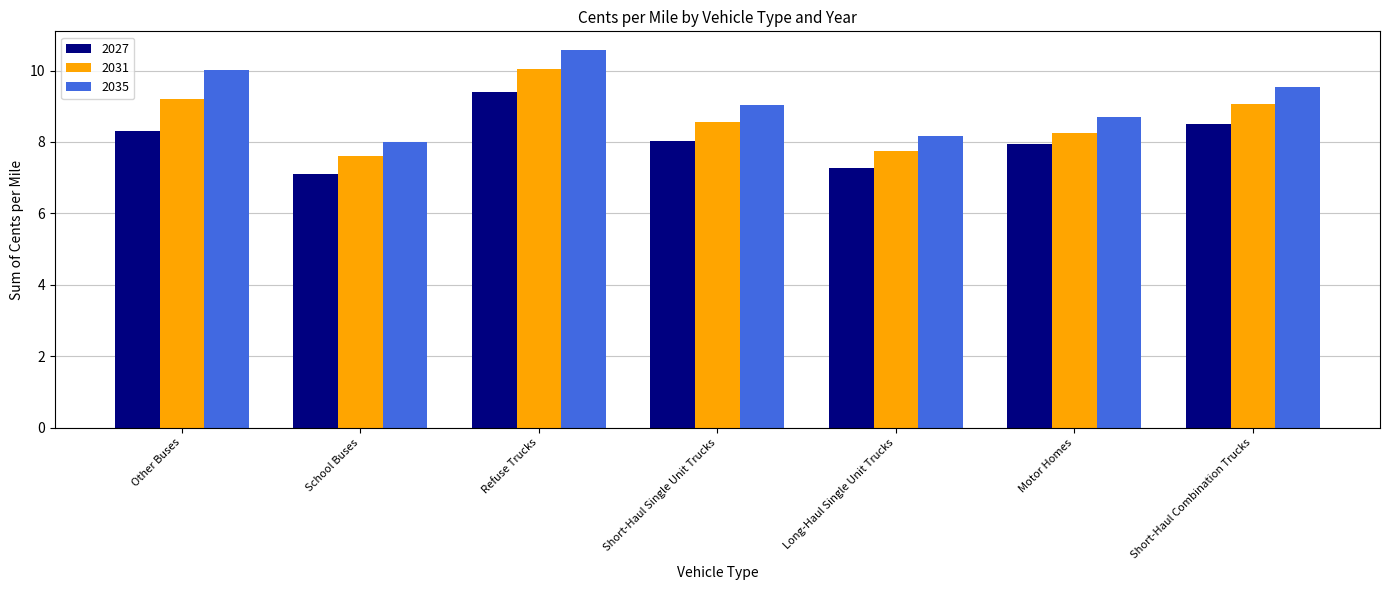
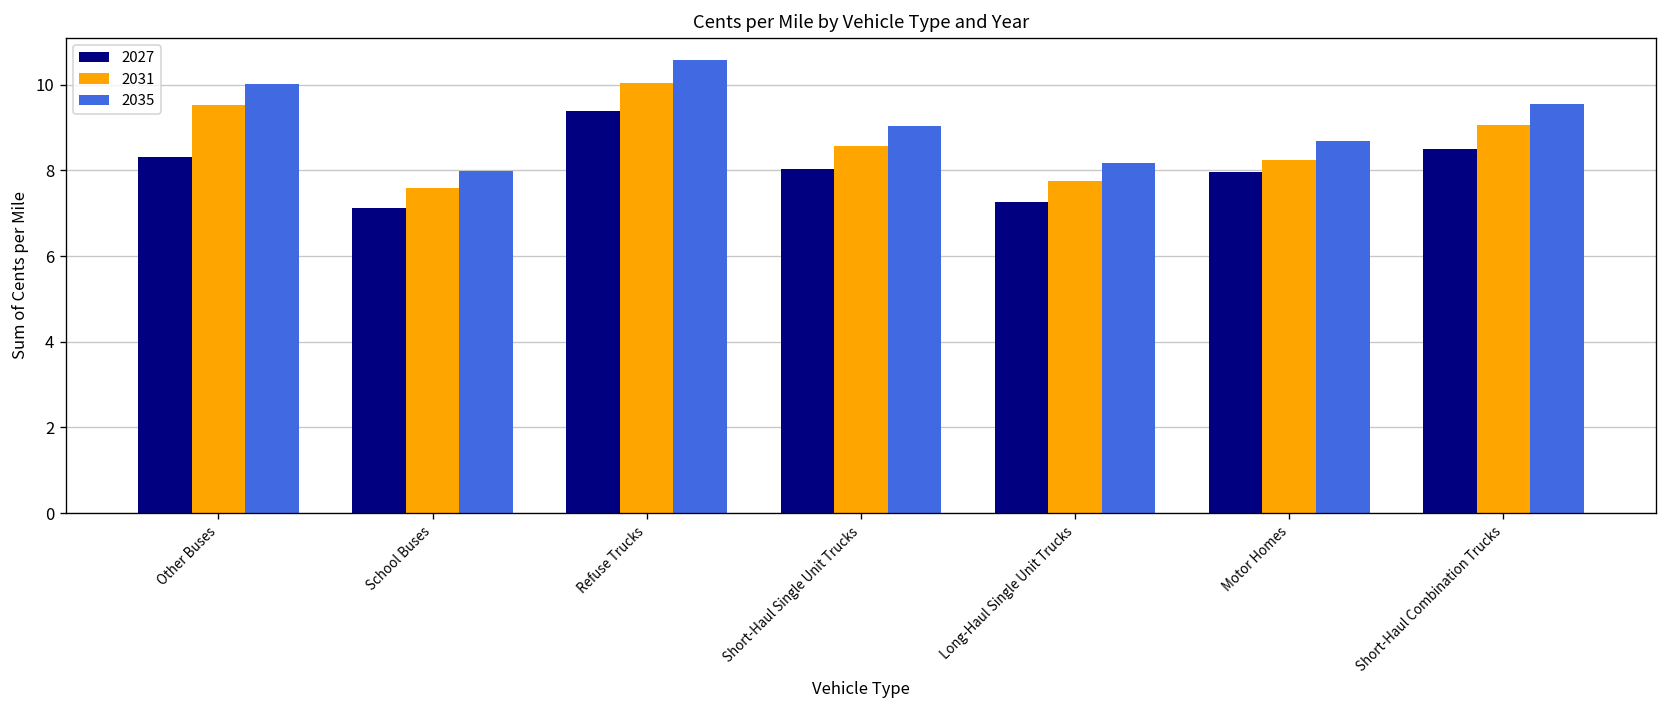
  {
    "2027": {
      "Other Buses": 8.3,
      "School Buses": 7.1,
      "Refuse Trucks": 9.4,
      "Short-Haul Single Unit Trucks": 8.0,
      "Long-Haul Single Unit Trucks": 7.3,
      "Motor Homes": 8.0,
      "Short-Haul Combination Trucks": 8.5
    },
    "2031": {
-     "Other Buses": 9.2,
+     "Other Buses": 9.5,
      "School Buses": 7.6,
      "Refuse Trucks": 10.0,
      "Short-Haul Single Unit Trucks": 8.6,
      "Long-Haul Single Unit Trucks": 7.8,
      "Motor Homes": 8.3,
      "Short-Haul Combination Trucks": 9.1
    },
    "2035": {
      "Other Buses": 10.0,
      "School Buses": 8.0,
      "Refuse Trucks": 10.6,
      "Short-Haul Single Unit Trucks": 9.0,
      "Long-Haul Single Unit Trucks": 8.2,
      "Motor Homes": 8.7,
      "Short-Haul Combination Trucks": 9.5
    }
  }
